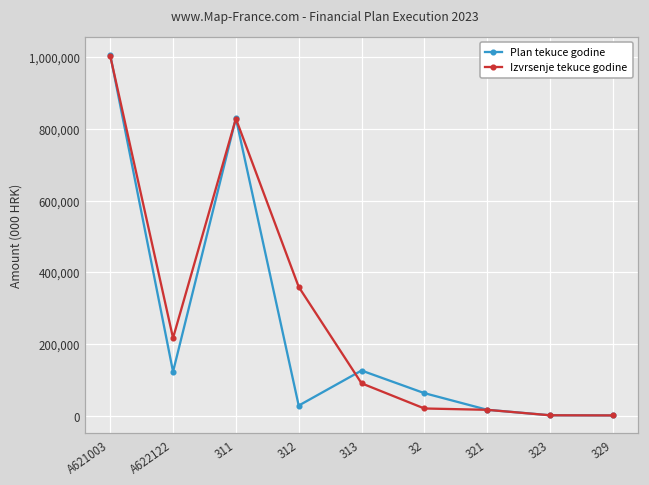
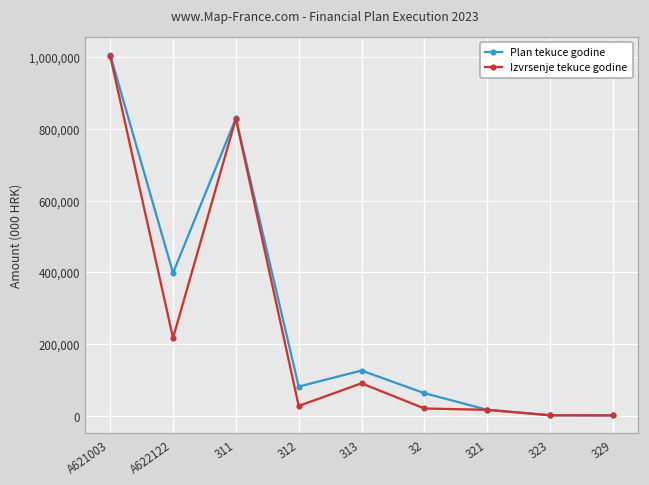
  {
    "Plan tekuce godine": {
-     "A622122": "120,000",
-     "312": "30,000",
+     "A622122": "400,000",
+     "312": "80,000",
      "313": "130,000",
      "32": "60,000"
    },
    "Izvrsenje tekuce godine": {
      "A622122": "220,000",
-     "312": "360,000",
+     "312": "30,000",
      "313": "90,000",
      "32": "20,000"
    }
  }
